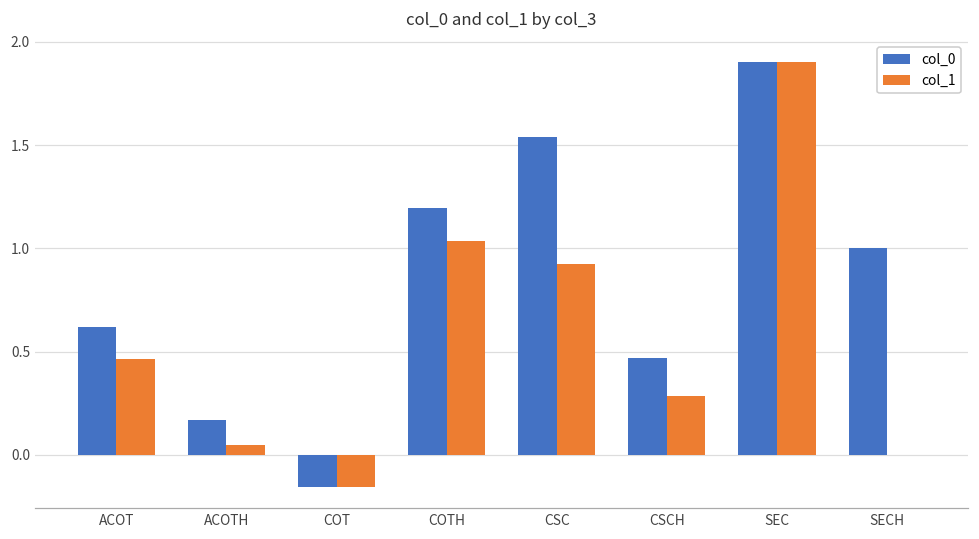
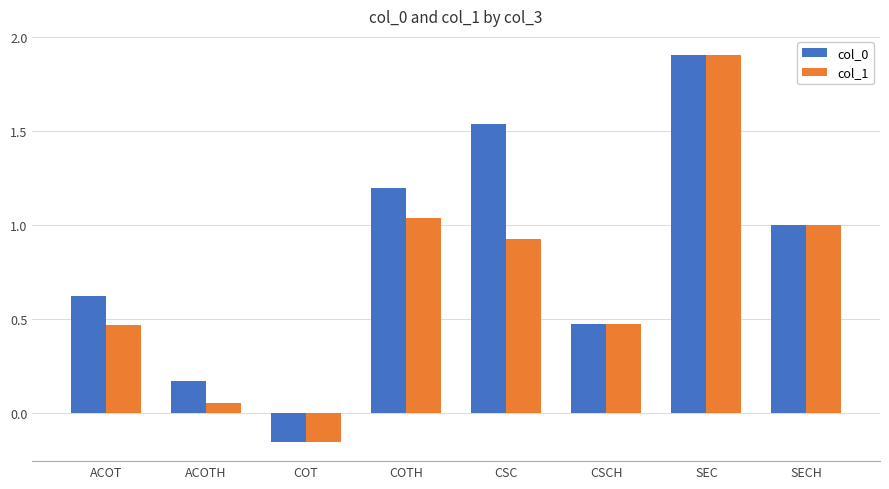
  {
    "col_0": {
      "ACOT": 0.62,
      "ACOTH": 0.17,
      "COT": -0.16,
      "COTH": 1.20,
      "CSC": 1.54,
      "CSCH": 0.47,
      "SEC": 1.90,
      "SECH": 1.00
    },
    "col_1": {
      "ACOT": 0.46,
      "ACOTH": 0.05,
      "COT": -0.16,
      "COTH": 1.04,
      "CSC": 0.92,
-     "CSCH": 0.28,
+     "CSCH": 0.47,
      "SEC": 1.90,
-     "SECH": 0
+     "SECH": 1
    }
  }
